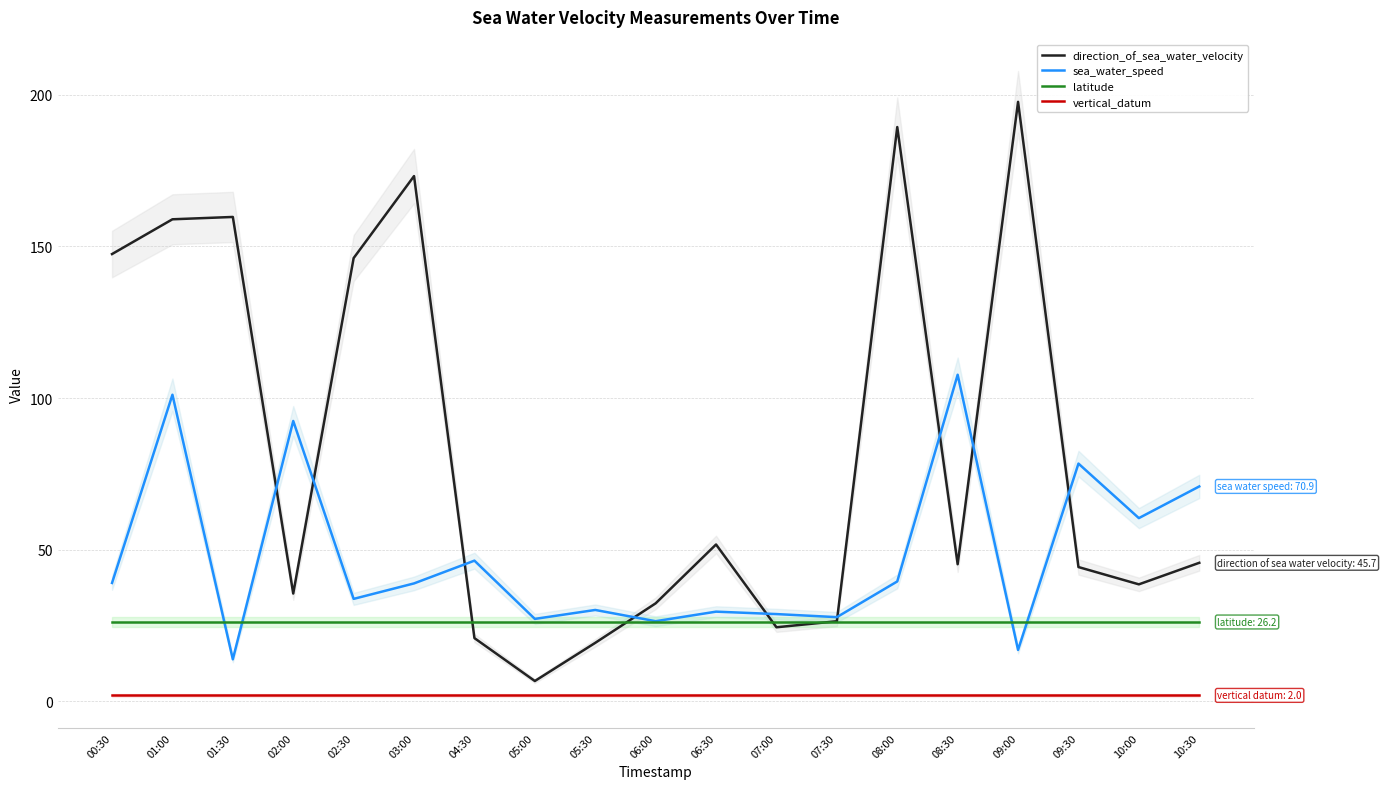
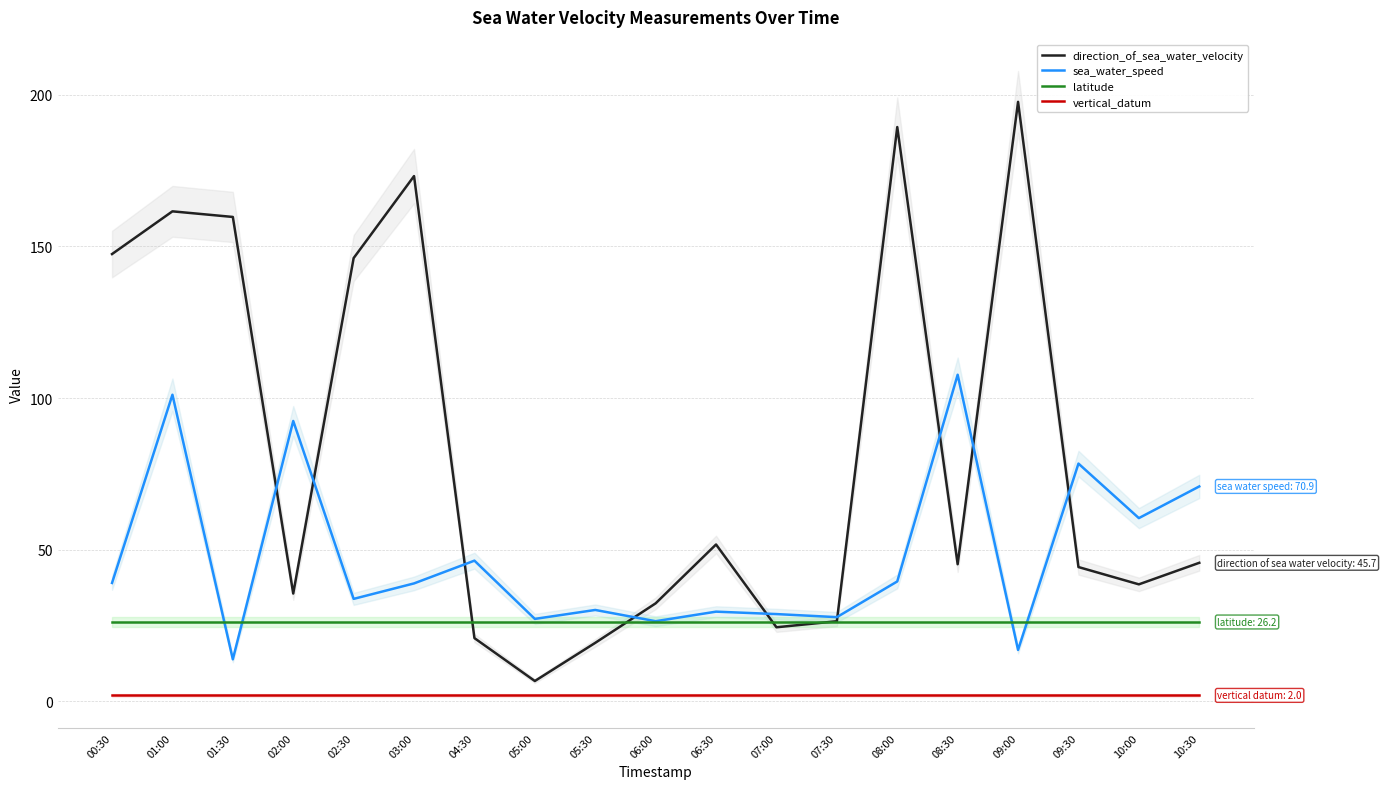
  {
    "direction_of_sea_water_velocity": {
      "00:30": 147,
-     "01:00": 159,
+     "01:00": 162,
      "01:30": 160,
      "02:00": 36,
      "02:30": 146,
      "03:00": 173,
      "04:30": 21,
      "05:30": 19,
      "06:00": 32,
      "06:30": 52,
      "07:00": 24,
      "08:00": 189,
      "08:30": 45,
      "09:00": 198,
      "09:30": 44,
      "10:00": 39
    },
    "sea_water_speed": {
      "00:30": 39,
      "01:00": 101,
      "01:30": 14,
      "02:00": 92,
      "02:30": 34,
      "03:00": 39,
      "04:30": 46,
      "05:30": 30,
      "06:30": 30,
      "07:00": 29,
      "08:00": 40,
      "08:30": 108,
      "09:00": 17,
      "09:30": 78,
      "10:00": 60
    },
    "latitude": {
      "00:30": 26,
      "01:00": 26,
      "01:30": 26,
      "02:00": 26,
      "02:30": 26,
      "03:00": 26,
      "04:30": 26,
      "05:00": 26,
      "05:30": 26,
      "06:30": 26,
      "08:00": 26,
      "08:30": 26,
      "09:00": 26,
      "09:30": 26,
      "10:00": 26
    }
  }
